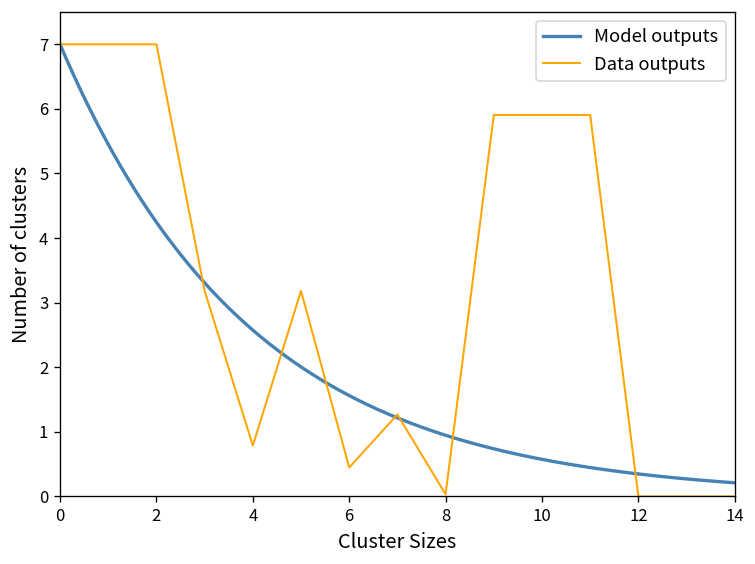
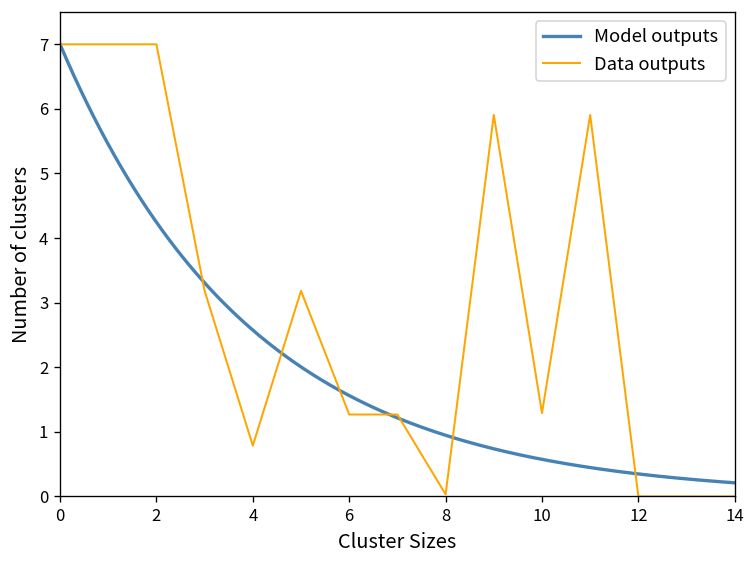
  {
    "Model outputs": {
      "14": 0.2
    },
    "Data outputs": {
      "2": 7.0,
      "4": 0.8,
-     "6": 0.4,
+     "6": 1.3,
      "8": 0.0,
-     "10": 5.9,
+     "10": 1.3,
      "12": 0.0,
      "14": 0.0
    }
  }
